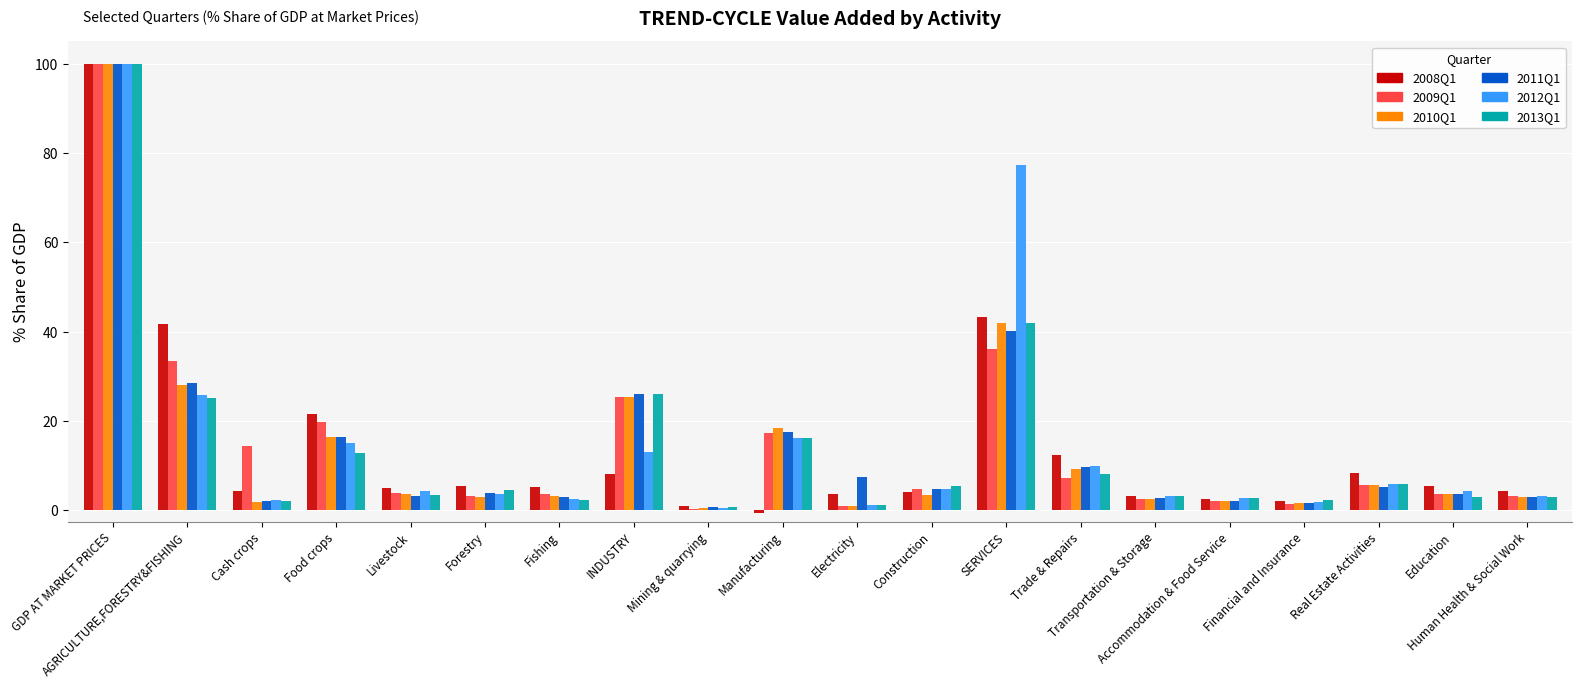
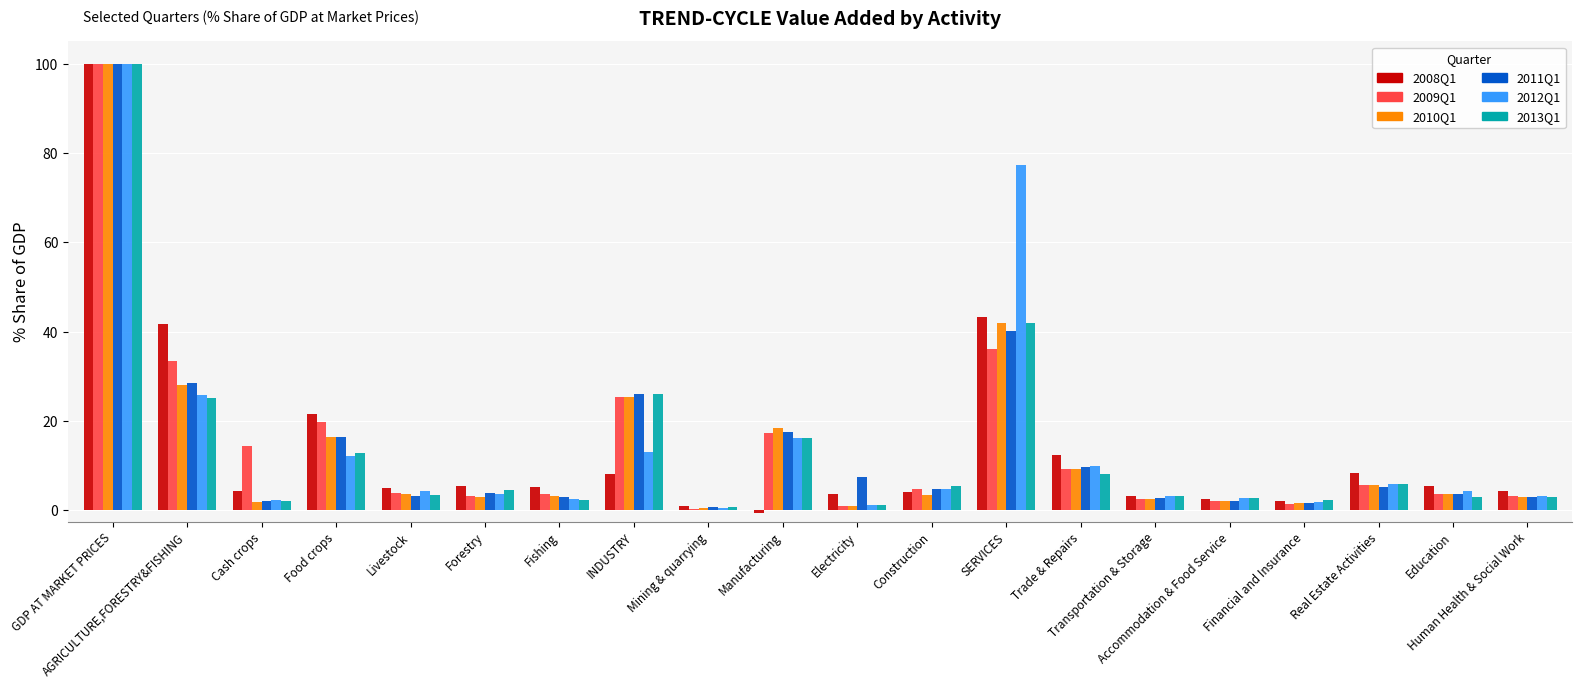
  {
    "2008Q1": {
      "GDP AT MARKET PRICES": 100,
      "AGRICULTURE,FORESTRY&FISHING": 42,
      "Cash crops": 4,
      "Food crops": 22,
      "Livestock": 5,
      "Forestry": 6,
      "Fishing": 5,
      "INDUSTRY": 8,
      "Mining & quarrying": 1,
      "Electricity": 4,
      "Construction": 4,
      "SERVICES": 43,
      "Trade & Repairs": 13,
      "Transportation & Storage": 3,
      "Accommodation & Food Service": 3,
      "Financial and Insurance": 2,
      "Real Estate Activities": 8,
      "Education": 5,
      "Human Health & Social Work": 4
    },
    "2009Q1": {
      "GDP AT MARKET PRICES": 100,
      "AGRICULTURE,FORESTRY&FISHING": 33,
      "Cash crops": 14,
      "Food crops": 20,
      "Livestock": 4,
      "Forestry": 3,
      "Fishing": 4,
      "INDUSTRY": 26,
      "Manufacturing": 17,
      "Electricity": 1,
      "Construction": 5,
      "SERVICES": 36,
-     "Trade & Repairs": 7,
+     "Trade & Repairs": 9,
      "Transportation & Storage": 3,
      "Accommodation & Food Service": 2,
      "Financial and Insurance": 1,
      "Real Estate Activities": 6,
      "Education": 4,
      "Human Health & Social Work": 3
    },
    "2010Q1": {
      "GDP AT MARKET PRICES": 100,
      "AGRICULTURE,FORESTRY&FISHING": 28,
      "Cash crops": 2,
      "Food crops": 16,
      "Livestock": 4,
      "Forestry": 3,
      "Fishing": 3,
      "INDUSTRY": 25,
      "Manufacturing": 19,
      "Electricity": 1,
      "Construction": 4,
      "SERVICES": 42,
      "Trade & Repairs": 9,
      "Transportation & Storage": 2,
      "Accommodation & Food Service": 2,
      "Financial and Insurance": 2,
      "Real Estate Activities": 6,
      "Education": 4,
      "Human Health & Social Work": 3
    },
    "2011Q1": {
      "GDP AT MARKET PRICES": 100,
      "AGRICULTURE,FORESTRY&FISHING": 29,
      "Cash crops": 2,
      "Food crops": 17,
      "Livestock": 3,
      "Forestry": 4,
      "Fishing": 3,
      "INDUSTRY": 26,
      "Mining & quarrying": 1,
      "Manufacturing": 18,
      "Electricity": 7,
      "Construction": 5,
      "SERVICES": 40,
      "Trade & Repairs": 10,
      "Transportation & Storage": 3,
      "Accommodation & Food Service": 2,
      "Financial and Insurance": 2,
      "Real Estate Activities": 5,
      "Education": 4,
      "Human Health & Social Work": 3
    },
    "2012Q1": {
      "GDP AT MARKET PRICES": 100,
      "AGRICULTURE,FORESTRY&FISHING": 26,
      "Cash crops": 2,
-     "Food crops": 15,
+     "Food crops": 12,
      "Livestock": 4,
      "Forestry": 4,
      "Fishing": 3,
      "INDUSTRY": 13,
      "Mining & quarrying": 1,
      "Manufacturing": 16,
      "Electricity": 1,
      "Construction": 5,
      "SERVICES": 77,
      "Trade & Repairs": 10,
      "Transportation & Storage": 3,
      "Accommodation & Food Service": 3,
      "Financial and Insurance": 2,
      "Real Estate Activities": 6,
      "Education": 4,
      "Human Health & Social Work": 3
    },
    "2013Q1": {
      "GDP AT MARKET PRICES": 100,
      "AGRICULTURE,FORESTRY&FISHING": 25,
      "Cash crops": 2,
      "Food crops": 13,
      "Livestock": 3,
      "Forestry": 5,
      "Fishing": 2,
      "INDUSTRY": 26,
      "Mining & quarrying": 1,
      "Manufacturing": 16,
      "Electricity": 1,
      "Construction": 6,
      "SERVICES": 42,
      "Trade & Repairs": 8,
      "Transportation & Storage": 3,
      "Accommodation & Food Service": 3,
      "Financial and Insurance": 2,
      "Real Estate Activities": 6,
      "Education": 3,
      "Human Health & Social Work": 3
    }
  }
